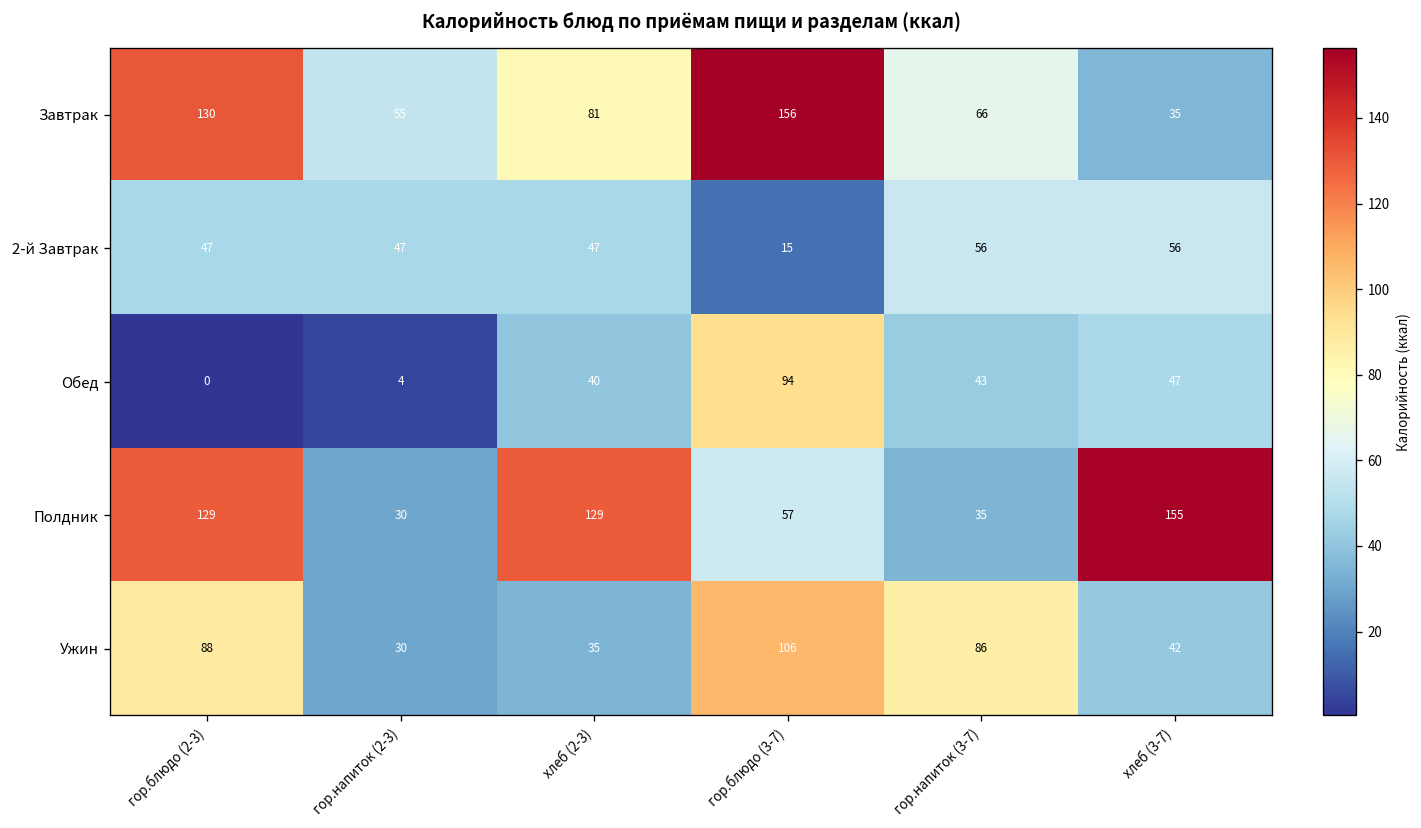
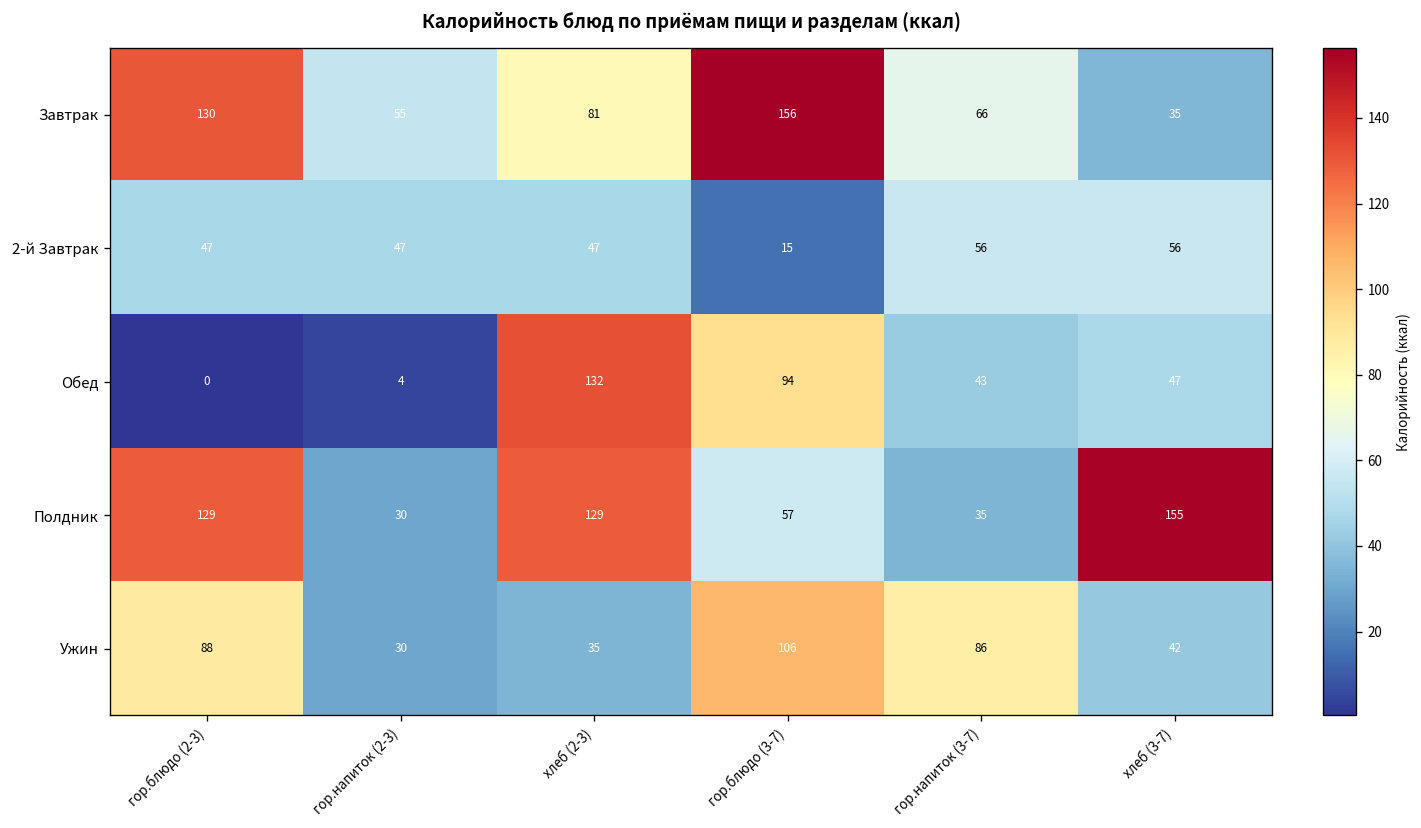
  {
    "Завтрак": {
      "гор.блюдо (2-3)": 130,
      "гор.напиток (2-3)": 55,
      "хлеб (2-3)": 81,
      "гор.блюдо (3-7)": 156,
      "гор.напиток (3-7)": 66,
      "хлеб (3-7)": 35
    },
    "2-й Завтрак": {
      "гор.блюдо (2-3)": 47,
      "гор.напиток (2-3)": 47,
      "хлеб (2-3)": 47,
      "гор.блюдо (3-7)": 15,
      "гор.напиток (3-7)": 56,
      "хлеб (3-7)": 56
    },
    "Обед": {
      "гор.блюдо (2-3)": 0,
      "гор.напиток (2-3)": 4,
-     "хлеб (2-3)": 40,
+     "хлеб (2-3)": 132,
      "гор.блюдо (3-7)": 94,
      "гор.напиток (3-7)": 43,
      "хлеб (3-7)": 47
    },
    "Полдник": {
      "гор.блюдо (2-3)": 129,
      "гор.напиток (2-3)": 30,
      "хлеб (2-3)": 129,
      "гор.блюдо (3-7)": 57,
      "гор.напиток (3-7)": 35,
      "хлеб (3-7)": 155
    },
    "Ужин": {
      "гор.блюдо (2-3)": 88,
      "гор.напиток (2-3)": 30,
      "хлеб (2-3)": 35,
      "гор.блюдо (3-7)": 106,
      "гор.напиток (3-7)": 86,
      "хлеб (3-7)": 42
    }
  }
